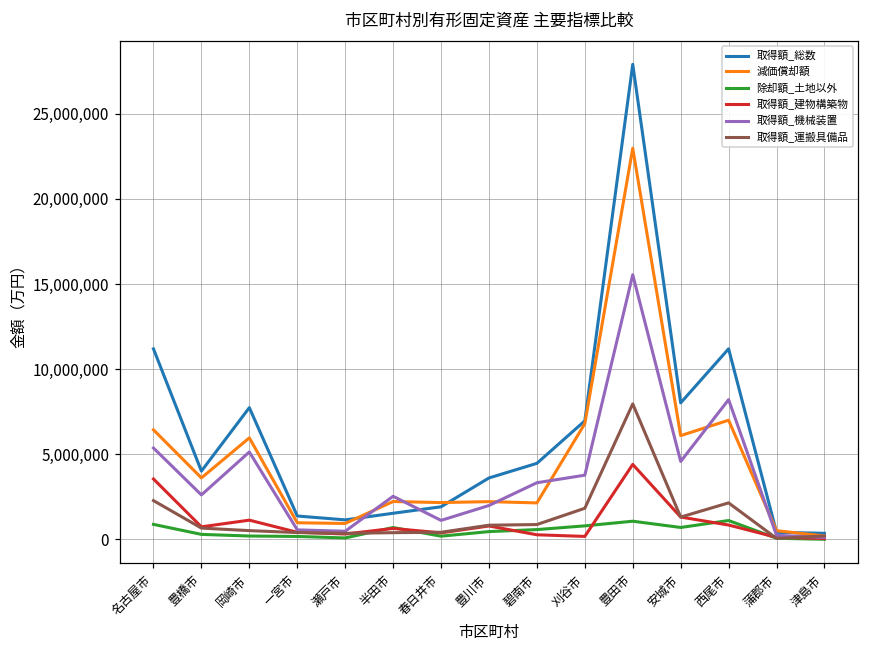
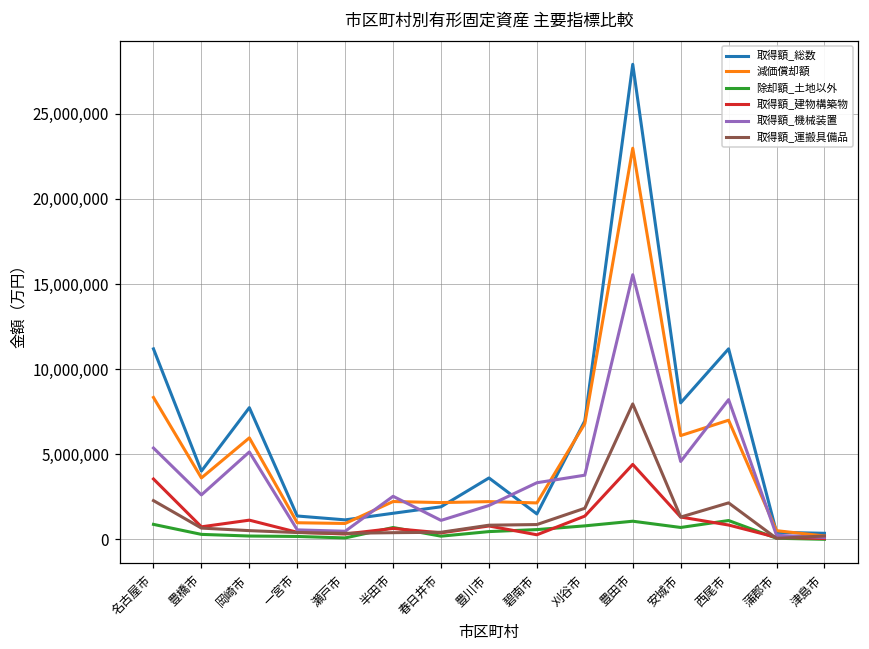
  {
    "取得額_総数": {
      "名古屋市": "11,200,000",
      "豊橋市": "4,000,000",
      "岡崎市": "7,700,000",
      "一宮市": "1,400,000",
      "瀬戸市": "1,100,000",
      "半田市": "1,500,000",
      "春日井市": "1,900,000",
      "豊川市": "3,600,000",
-     "碧南市": "4,500,000",
+     "碧南市": "1,500,000",
      "豊田市": "27,900,000",
      "安城市": "8,000,000",
      "西尾市": "11,200,000"
    },
    "減価償却額": {
-     "名古屋市": "6,400,000",
+     "名古屋市": "8,300,000",
      "豊橋市": "3,600,000",
      "岡崎市": "6,000,000",
      "一宮市": "1,000,000",
      "瀬戸市": "900,000",
      "半田市": "2,200,000",
      "春日井市": "2,200,000",
      "豊川市": "2,200,000",
      "碧南市": "2,100,000",
      "豊田市": "23,000,000",
      "安城市": "6,100,000",
      "西尾市": "7,000,000"
    },
    "除却額_土地以外": {
      "名古屋市": "900,000",
      "豊橋市": "300,000",
      "岡崎市": "200,000",
      "一宮市": "200,000",
      "瀬戸市": "100,000",
      "春日井市": "200,000",
      "豊川市": "500,000",
      "碧南市": "600,000",
      "刈谷市": "800,000",
      "豊田市": "1,100,000",
      "安城市": "700,000",
      "西尾市": "1,100,000"
    },
    "取得額_建物構築物": {
      "名古屋市": "3,500,000",
      "岡崎市": "1,100,000",
      "碧南市": "300,000",
-     "刈谷市": "200,000",
+     "刈谷市": "1,400,000",
      "豊田市": "4,400,000",
      "西尾市": "800,000"
    },
    "取得額_機械装置": {
      "名古屋市": "5,400,000",
      "豊橋市": "2,600,000",
      "岡崎市": "5,100,000",
      "半田市": "2,500,000",
      "春日井市": "1,100,000",
      "豊川市": "2,000,000",
      "碧南市": "3,300,000",
      "刈谷市": "3,800,000",
      "豊田市": "15,500,000",
      "安城市": "4,600,000",
      "西尾市": "8,200,000"
    },
    "取得額_運搬具備品": {
      "名古屋市": "2,300,000",
      "岡崎市": "500,000",
      "半田市": "400,000",
      "碧南市": "900,000",
      "刈谷市": "1,800,000",
      "豊田市": "8,000,000",
      "西尾市": "2,100,000"
    }
  }
